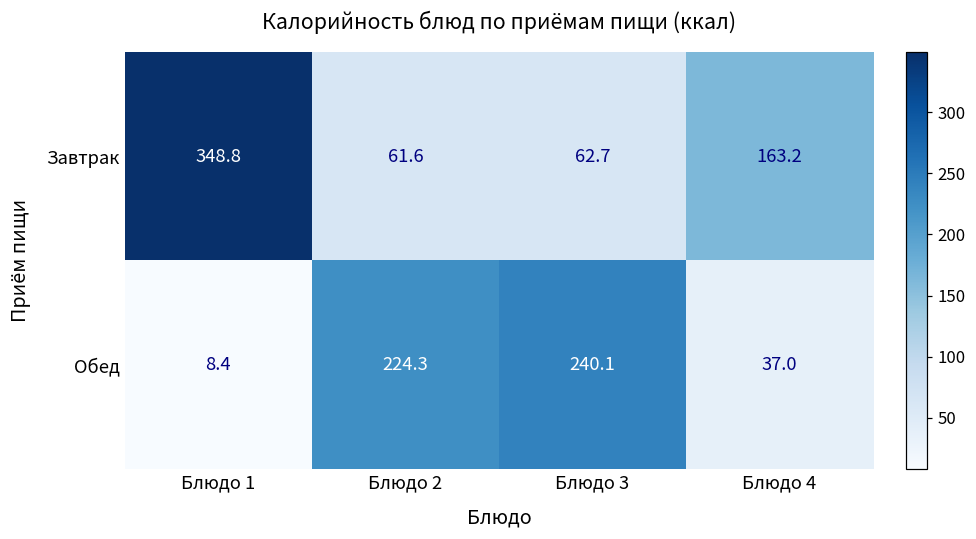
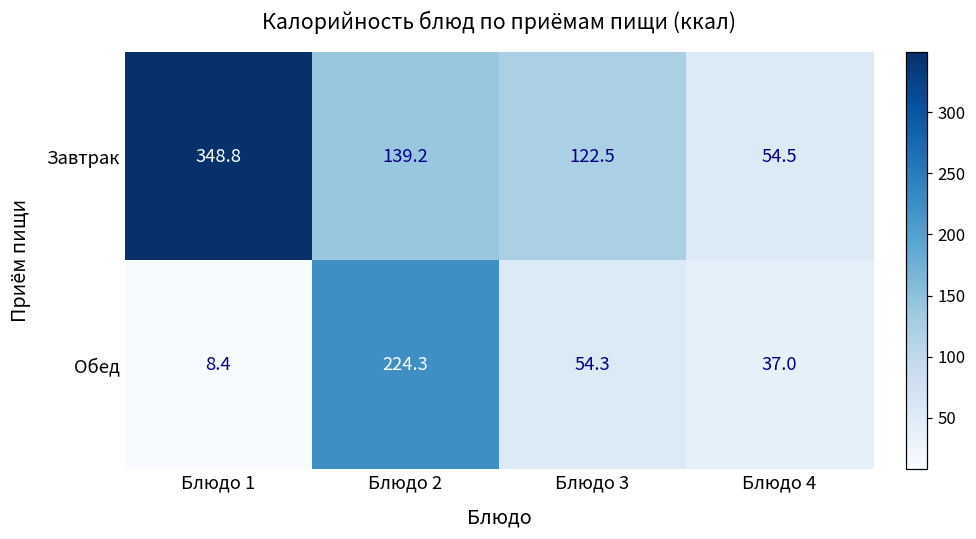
  {
    "Завтрак": {
      "Блюдо 1": 348.8,
-     "Блюдо 2": 61.6,
-     "Блюдо 3": 62.7,
-     "Блюдо 4": 163.2
+     "Блюдо 2": 139.2,
+     "Блюдо 3": 122.5,
+     "Блюдо 4": 54.5
    },
    "Обед": {
      "Блюдо 1": 8.4,
      "Блюдо 2": 224.3,
-     "Блюдо 3": 240.1,
+     "Блюдо 3": 54.3,
      "Блюдо 4": 37.0
    }
  }
